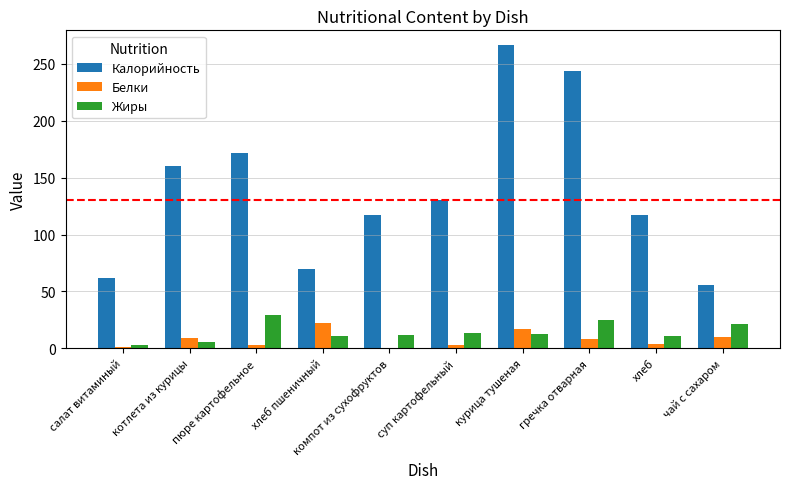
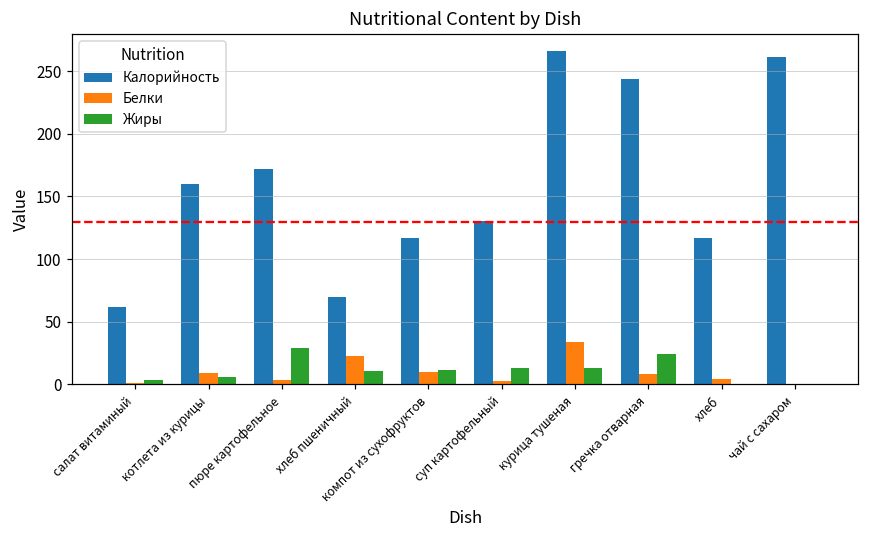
  {
    "Калорийность": {
      "салат витаминый": 62,
      "котлета из курицы": 160,
      "пюре картофельное": 172,
      "хлеб пшеничный": 70,
      "компот из сухофруктов": 117,
      "суп картофельный": 130,
      "курица тушеная": 266,
      "гречка отварная": 244,
      "хлеб": 117,
-     "чай с сахаром": 56
+     "чай с сахаром": 261
    },
    "Белки": {
      "котлета из курицы": 9,
      "пюре картофельное": 3,
      "хлеб пшеничный": 23,
-     "компот из сухофруктов": 1,
+     "компот из сухофруктов": 10,
      "суп картофельный": 3,
-     "курица тушеная": 17,
+     "курица тушеная": 33,
      "гречка отварная": 9,
      "хлеб": 4,
-     "чай с сахаром": 10
+     "чай с сахаром": 0
    },
    "Жиры": {
      "салат витаминый": 3,
      "котлета из курицы": 6,
      "пюре картофельное": 29,
      "хлеб пшеничный": 11,
      "компот из сухофруктов": 12,
      "суп картофельный": 13,
      "курица тушеная": 13,
      "гречка отварная": 25,
-     "хлеб": 11,
-     "чай с сахаром": 22
+     "хлеб": 1,
+     "чай с сахаром": 0
    }
  }
